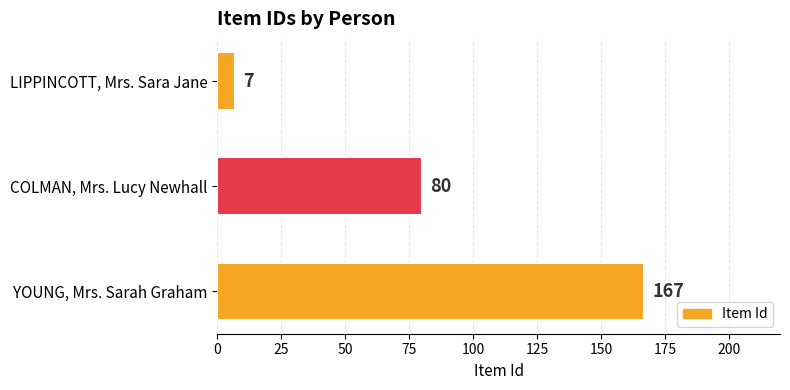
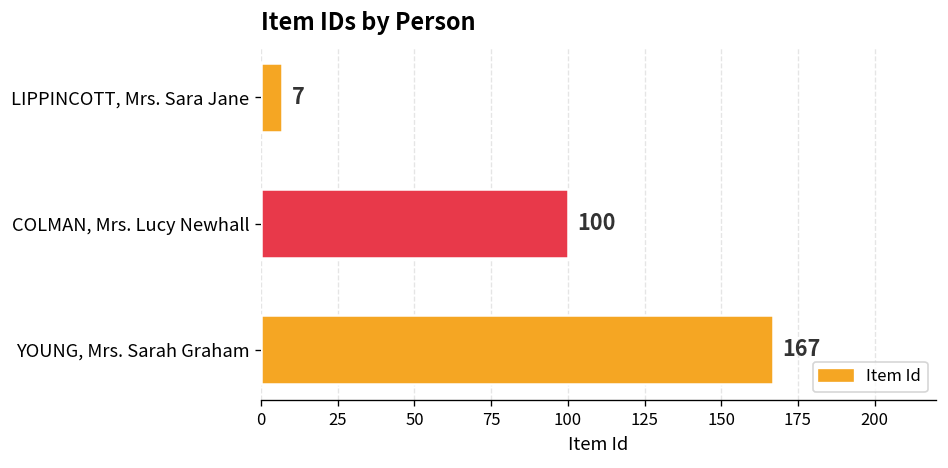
  {
    "LIPPINCOTT, Mrs. Sara Jane": 7,
-   "COLMAN, Mrs. Lucy Newhall": 80,
+   "COLMAN, Mrs. Lucy Newhall": 100,
    "YOUNG, Mrs. Sarah Graham": 167
  }
